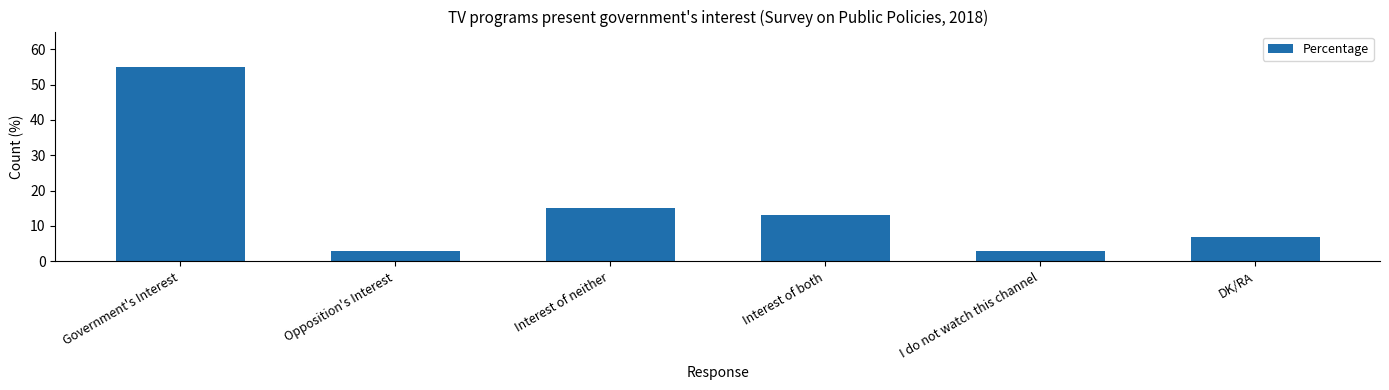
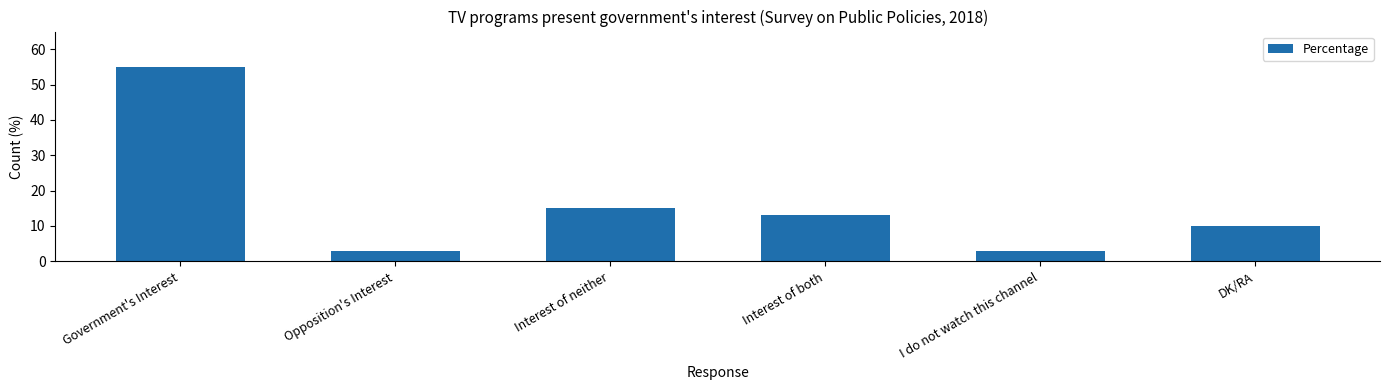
  {
    "Government's Interest": 55,
    "Opposition's Interest": 3,
    "Interest of neither": 15,
    "Interest of both": 13,
    "I do not watch this channel": 3,
-   "DK/RA": 7
+   "DK/RA": 10
  }
